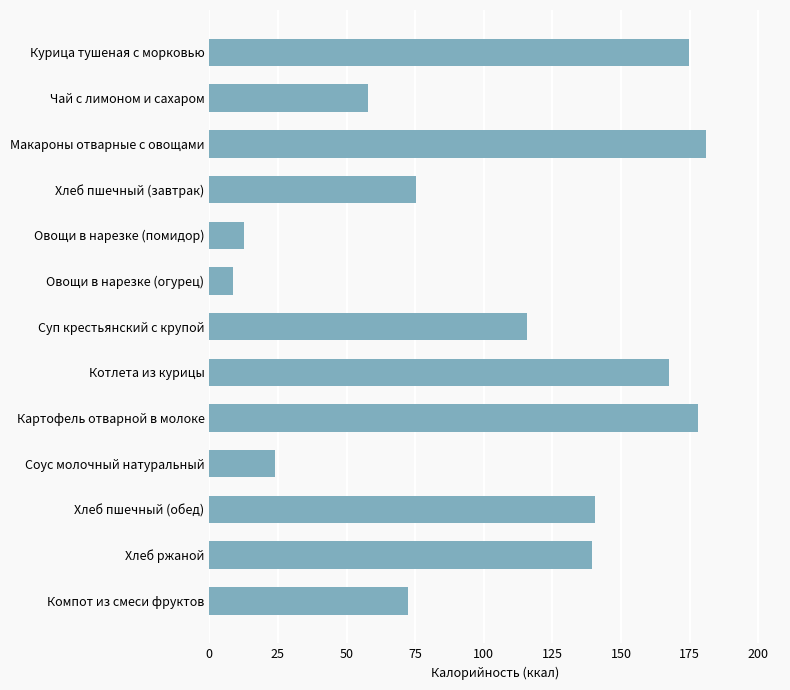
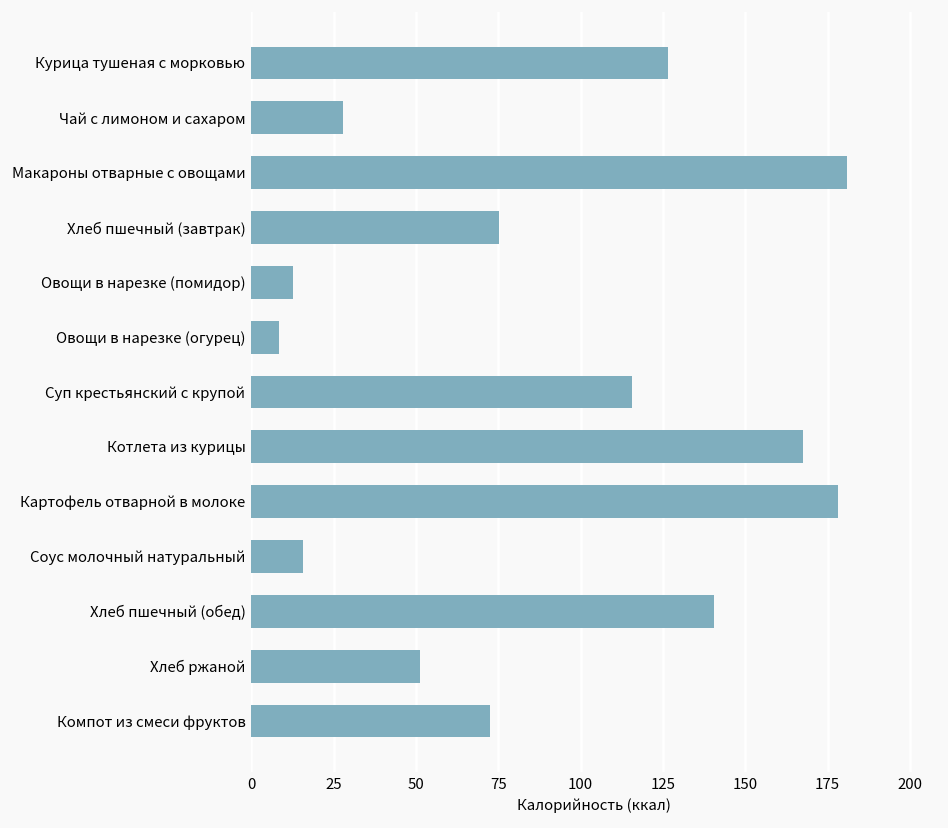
  {
-   "Курица тушеная с морковью": 175,
-   "Чай с лимоном и сахаром": 58,
+   "Курица тушеная с морковью": 126,
+   "Чай с лимоном и сахаром": 28,
    "Макароны отварные с овощами": 181,
    "Хлеб пшечный (завтрак)": 75,
    "Овощи в нарезке (помидор)": 13,
    "Овощи в нарезке (огурец)": 9,
    "Суп крестьянский с крупой": 116,
    "Котлета из курицы": 167,
    "Картофель отварной в молоке": 178,
-   "Соус молочный натуральный": 24,
+   "Соус молочный натуральный": 16,
    "Хлеб пшечный (обед)": 141,
-   "Хлеб ржаной": 140,
+   "Хлеб ржаной": 51,
    "Компот из смеси фруктов": 73
  }
